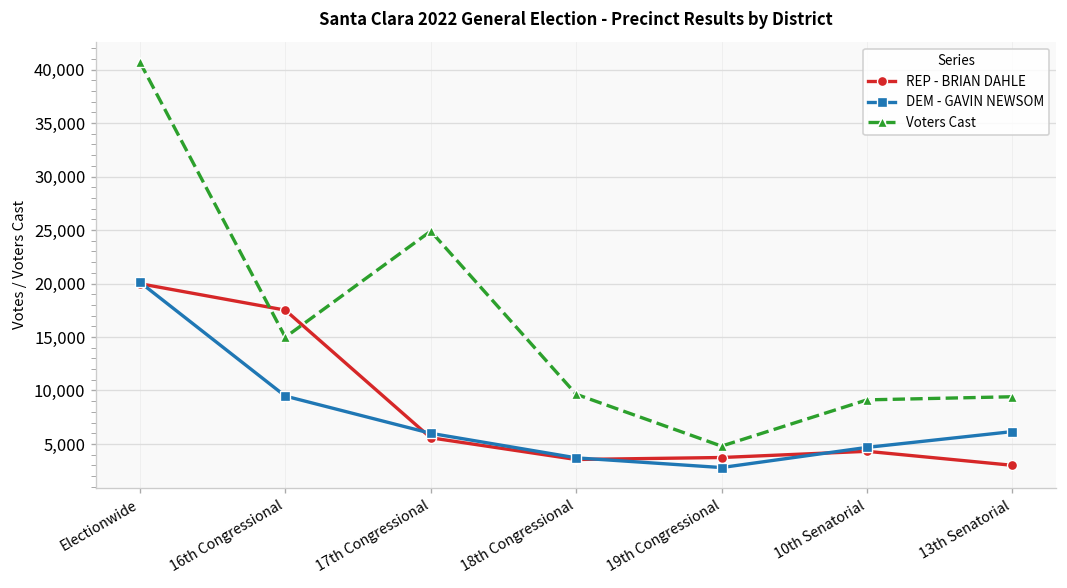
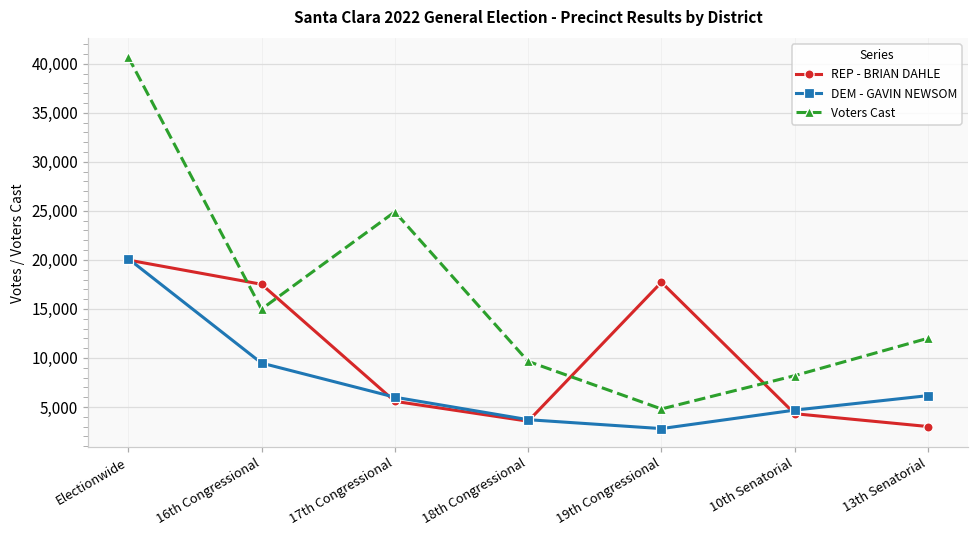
  {
    "REP - BRIAN DAHLE": {
      "16th Congressional": "18,000",
      "17th Congressional": "6,000",
-     "19th Congressional": "4,000",
+     "19th Congressional": "18,000",
      "10th Senatorial": "4,000",
      "13th Senatorial": "3,000"
    },
    "DEM - GAVIN NEWSOM": {
      "16th Congressional": "9,000",
      "17th Congressional": "6,000",
      "19th Congressional": "3,000",
      "10th Senatorial": "5,000",
      "13th Senatorial": "6,000"
    },
    "Voters Cast": {
      "Electionwide": "41,000",
      "16th Congressional": "15,000",
      "17th Congressional": "25,000",
      "18th Congressional": "10,000",
      "19th Congressional": "5,000",
-     "10th Senatorial": "9,000",
-     "13th Senatorial": "9,000"
+     "10th Senatorial": "8,000",
+     "13th Senatorial": "12,000"
    }
  }
